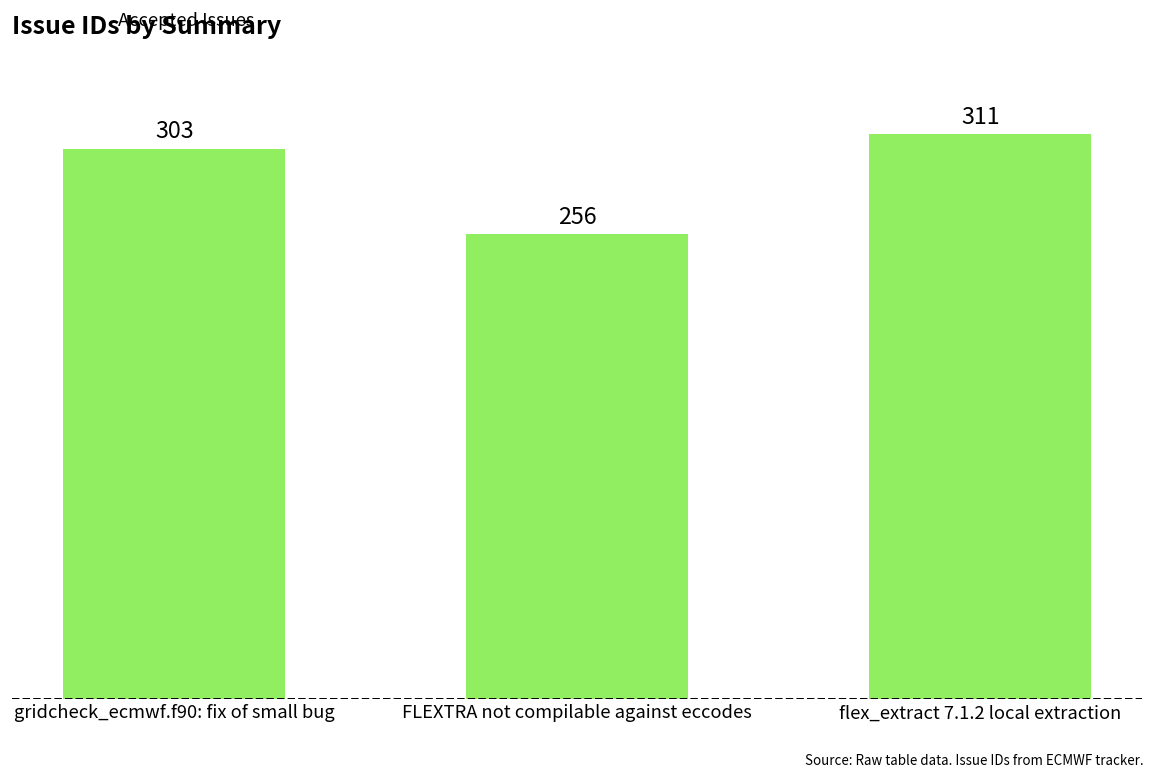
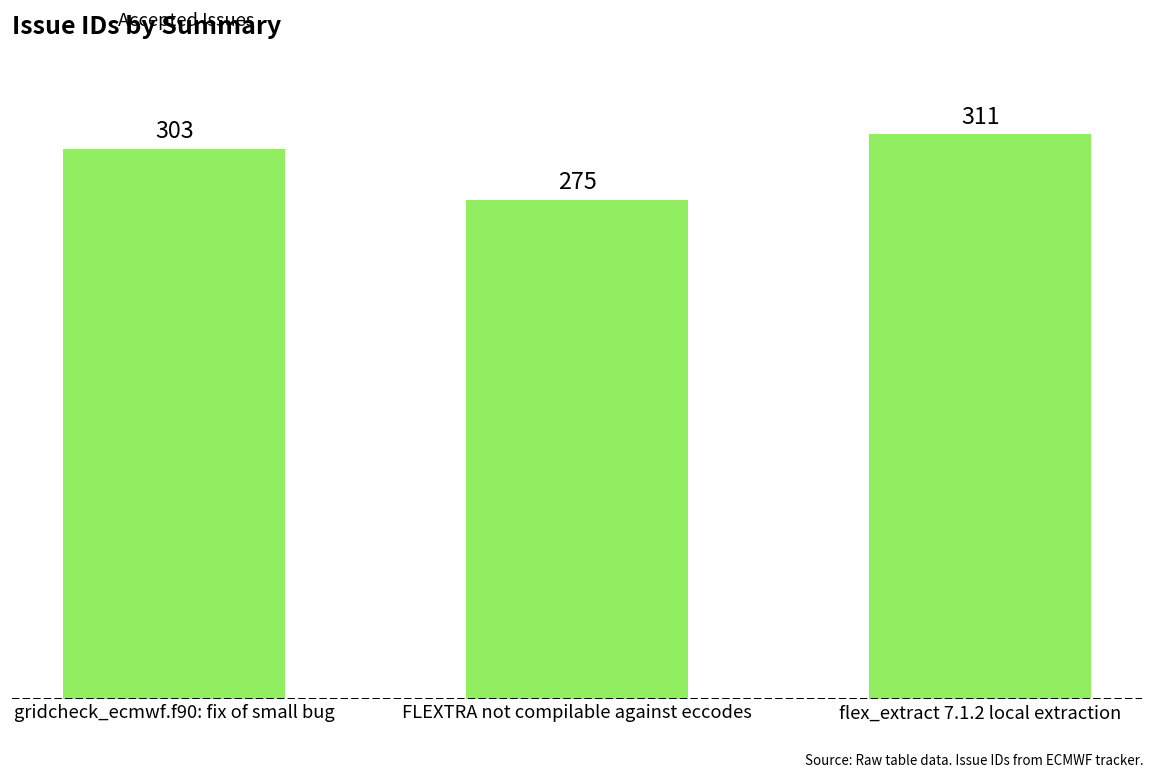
  {
    "gridcheck_ecmwf.f90: fix of small bug": 303,
-   "FLEXTRA not compilable against eccodes": 256,
+   "FLEXTRA not compilable against eccodes": 275,
    "flex_extract 7.1.2 local extraction": 311
  }
